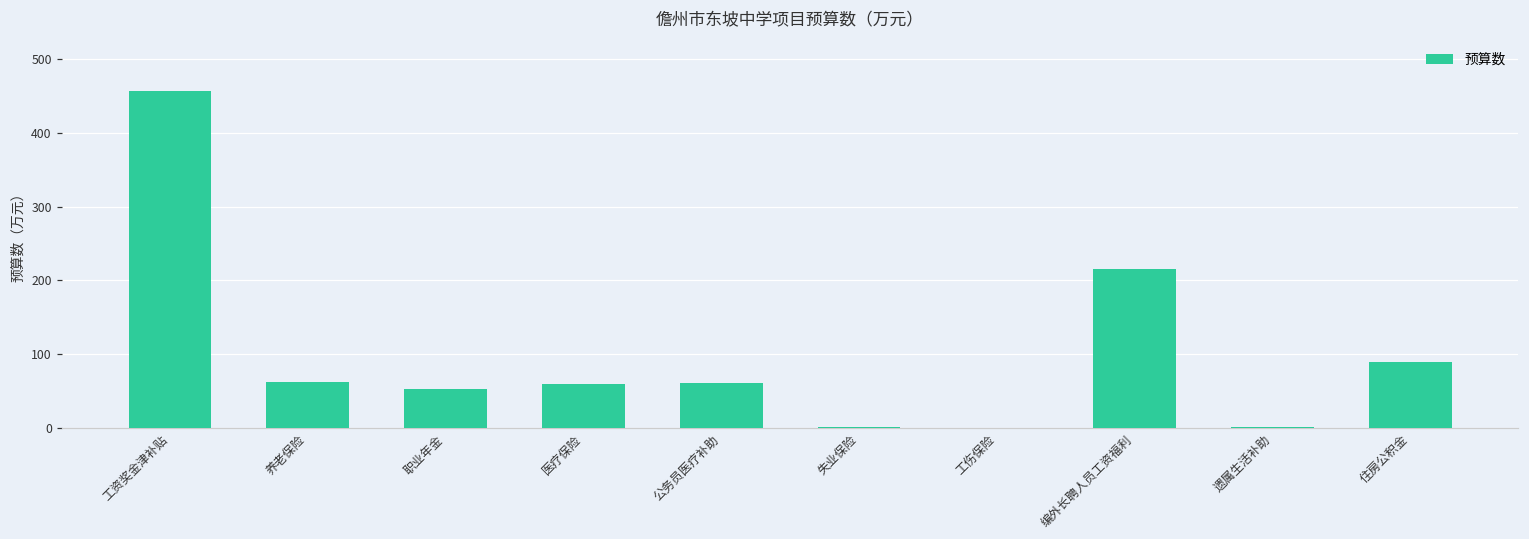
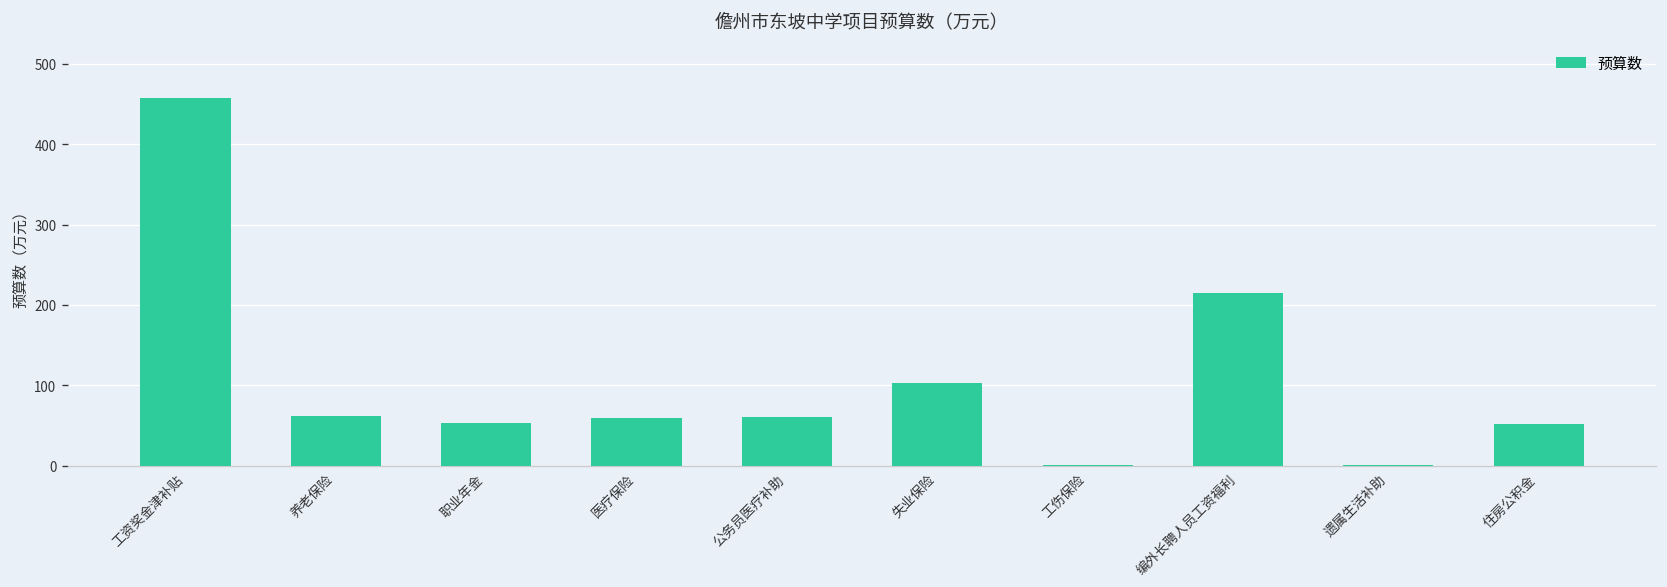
  {
    "工资奖金津补贴": 460,
    "养老保险": 60,
    "职业年金": 50,
    "医疗保险": 60,
    "公务员医疗补助": 60,
-   "失业保险": 0,
+   "失业保险": 100,
    "编外长聘人员工资福利": 220,
-   "住房公积金": 90
+   "住房公积金": 50
  }
